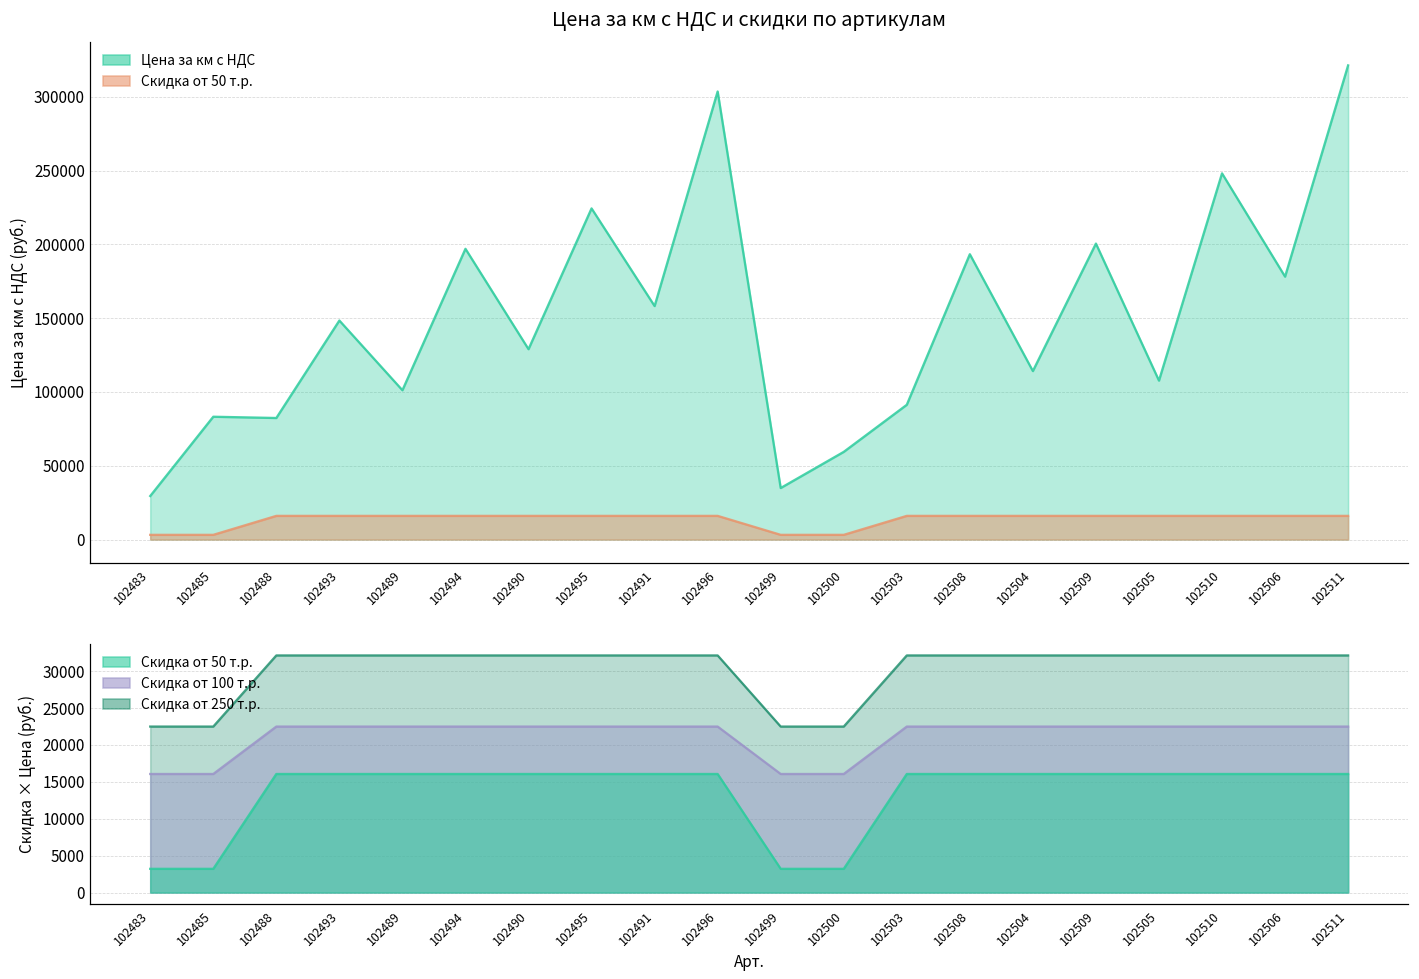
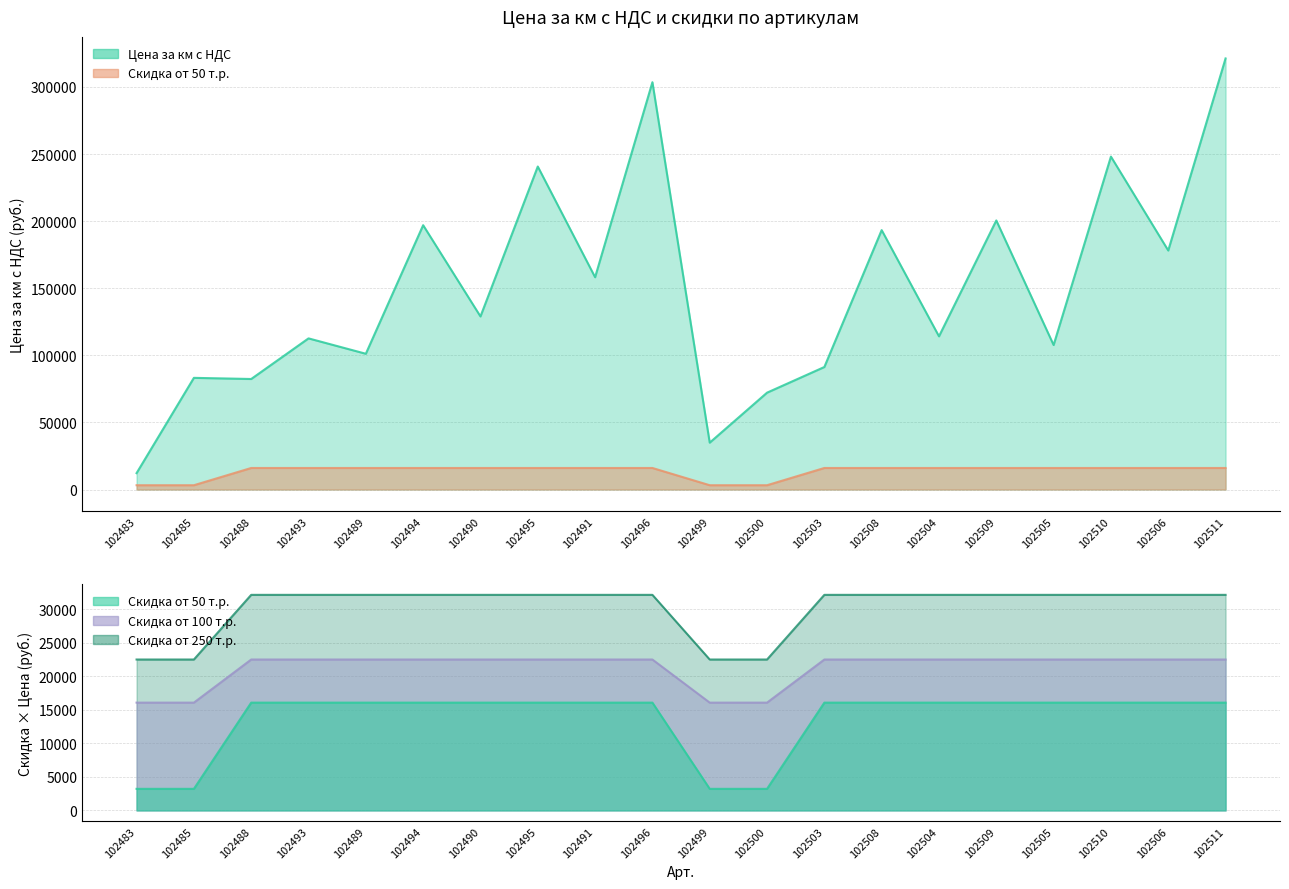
  {
    "Цена за км с НДС и скидки по артикулам": {
      "Цена за км с НДС": {
-       "102483": 30000,
+       "102483": 12000,
        "102485": 83000,
        "102488": 82000,
-       "102493": 148000,
+       "102493": 113000,
        "102489": 101000,
        "102494": 197000,
        "102490": 129000,
-       "102495": 224000,
+       "102495": 241000,
        "102491": 158000,
        "102496": 304000,
        "102499": 35000,
-       "102500": 59000,
+       "102500": 72000,
        "102503": 91000,
        "102508": 193000,
        "102504": 114000,
        "102509": 201000,
        "102505": 108000,
        "102510": 248000,
        "102506": 178000,
        "102511": 321000
      }
    }
  }
